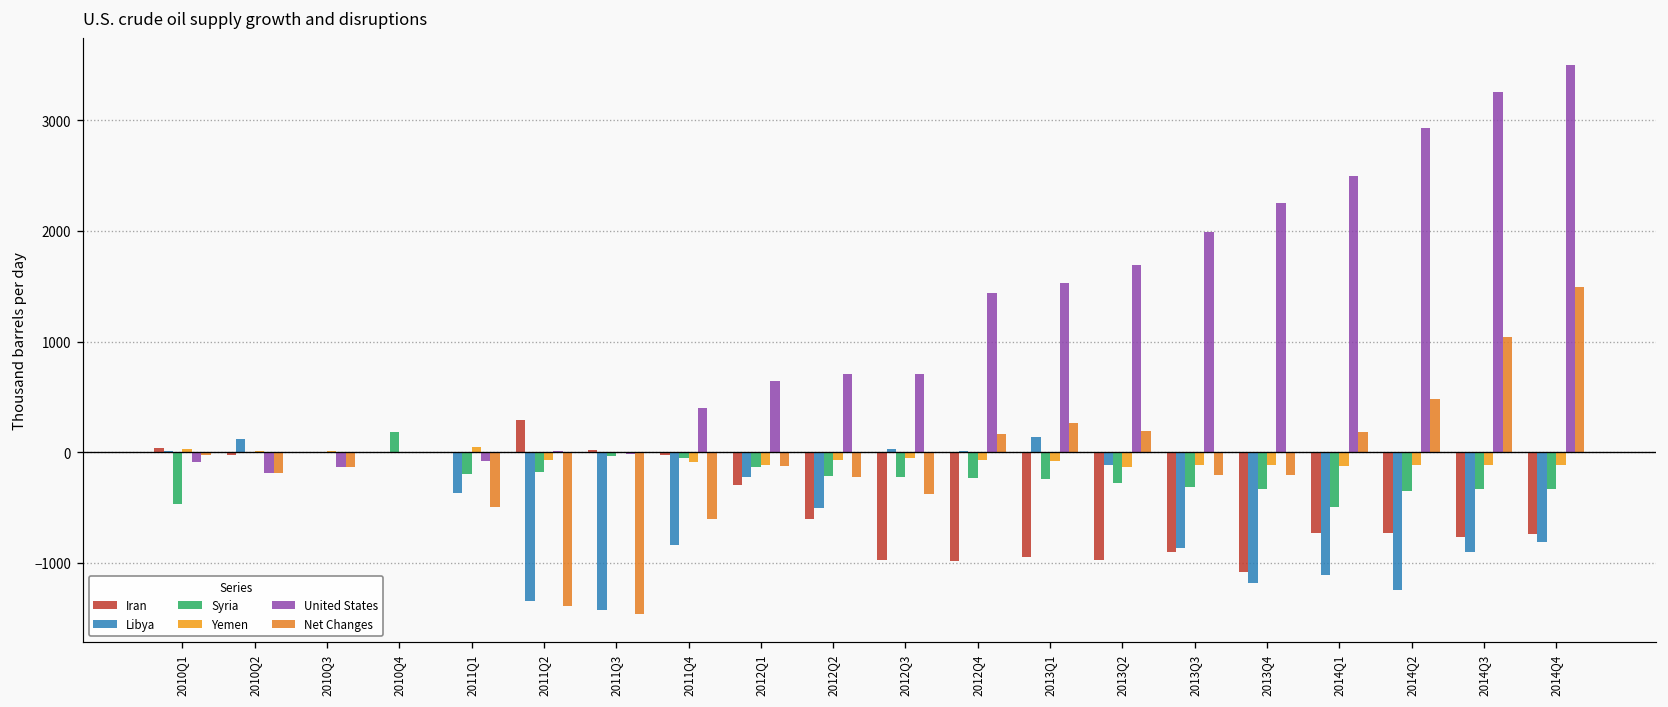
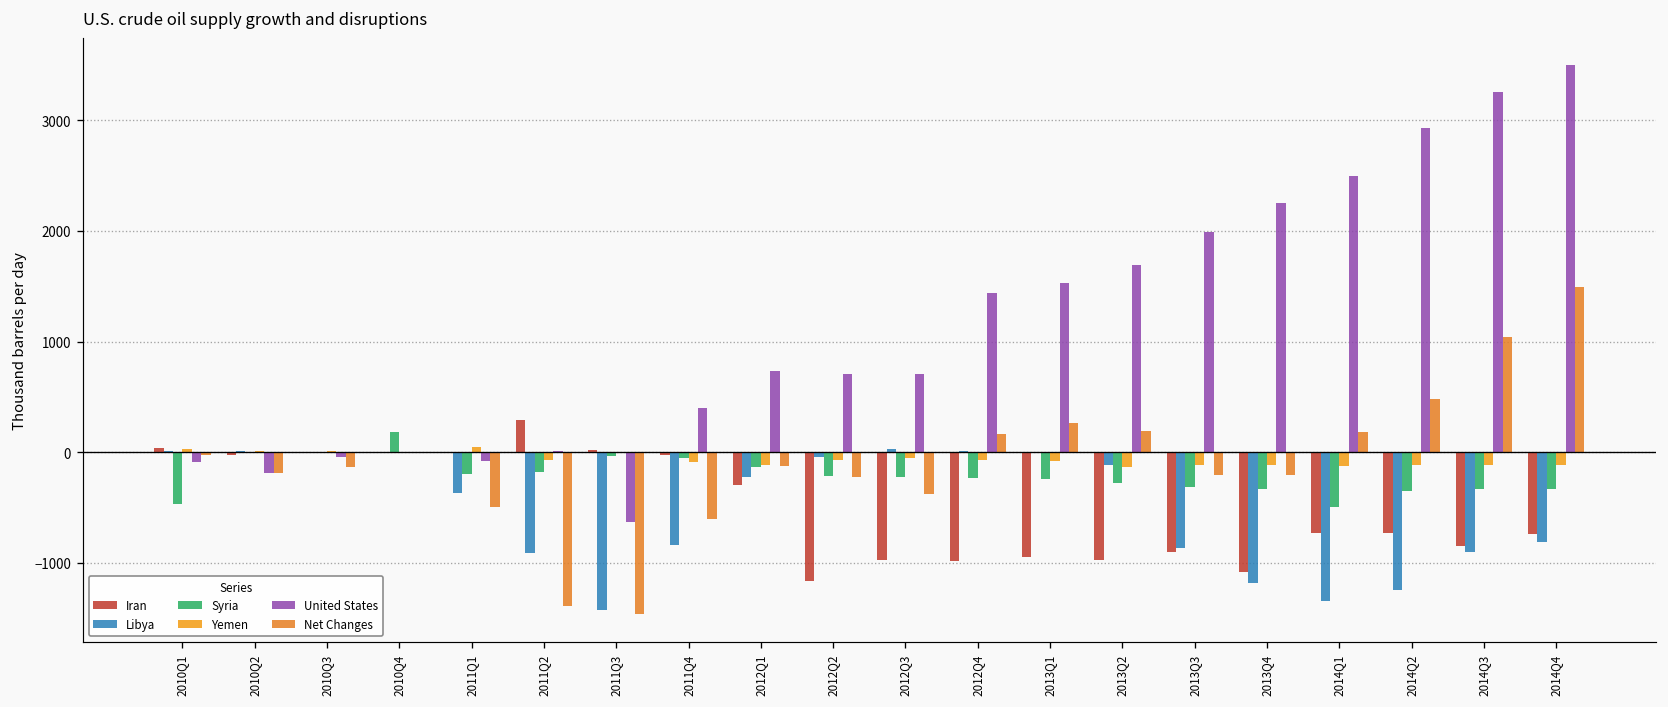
  {
    "Iran": {
      "2010Q1": 0,
      "2010Q2": 0,
      "2010Q4": 0,
      "2011Q2": 300,
      "2012Q1": -300,
-     "2012Q2": -600,
+     "2012Q2": -1200,
      "2012Q3": -1000,
      "2012Q4": -1000,
      "2013Q1": -1000,
      "2013Q2": -1000,
      "2013Q3": -900,
      "2013Q4": -1100,
      "2014Q1": -700,
      "2014Q2": -700,
-     "2014Q3": -800,
+     "2014Q3": -900,
      "2014Q4": -700
    },
    "Libya": {
-     "2010Q2": 100,
+     "2010Q2": 0,
      "2010Q4": 0,
      "2011Q1": -400,
-     "2011Q2": -1300,
+     "2011Q2": -900,
      "2011Q3": -1400,
      "2011Q4": -800,
      "2012Q1": -200,
-     "2012Q2": -500,
+     "2012Q2": 0,
      "2012Q3": 0,
-     "2013Q1": 100,
+     "2013Q1": 0,
      "2013Q2": -100,
      "2013Q3": -900,
      "2013Q4": -1200,
-     "2014Q1": -1100,
+     "2014Q1": -1300,
      "2014Q2": -1200,
      "2014Q3": -900,
      "2014Q4": -800
    },
    "Syria": {
      "2010Q1": -500,
      "2010Q4": 200,
      "2011Q1": -200,
      "2011Q2": -200,
      "2011Q3": 0,
      "2011Q4": -100,
      "2012Q1": -100,
      "2012Q2": -200,
      "2012Q3": -200,
      "2012Q4": -200,
      "2013Q1": -200,
      "2013Q2": -300,
      "2013Q3": -300,
      "2013Q4": -300,
      "2014Q1": -500,
      "2014Q2": -300,
      "2014Q3": -300,
      "2014Q4": -300
    },
    "United States": {
      "2010Q1": -100,
      "2010Q2": -200,
-     "2010Q3": -100,
+     "2010Q3": 0,
      "2010Q4": 0,
      "2011Q1": -100,
-     "2011Q3": 0,
+     "2011Q3": -600,
      "2011Q4": 400,
-     "2012Q1": 600,
+     "2012Q1": 700,
      "2012Q2": 700,
      "2012Q3": 700,
      "2012Q4": 1400,
      "2013Q1": 1500,
      "2013Q2": 1700,
      "2013Q3": 2000,
      "2013Q4": 2300,
      "2014Q1": 2500,
      "2014Q2": 2900,
      "2014Q3": 3300,
      "2014Q4": 3500
    }
  }
